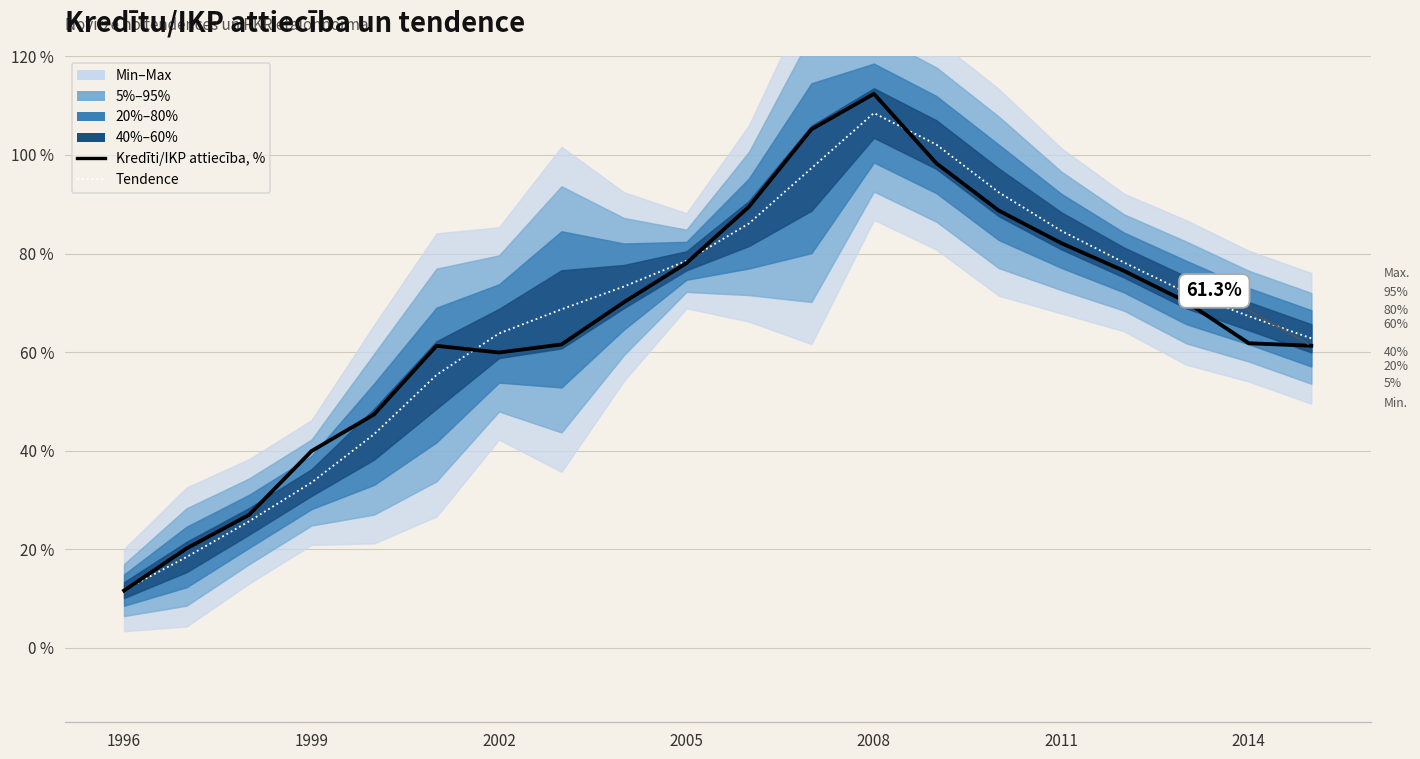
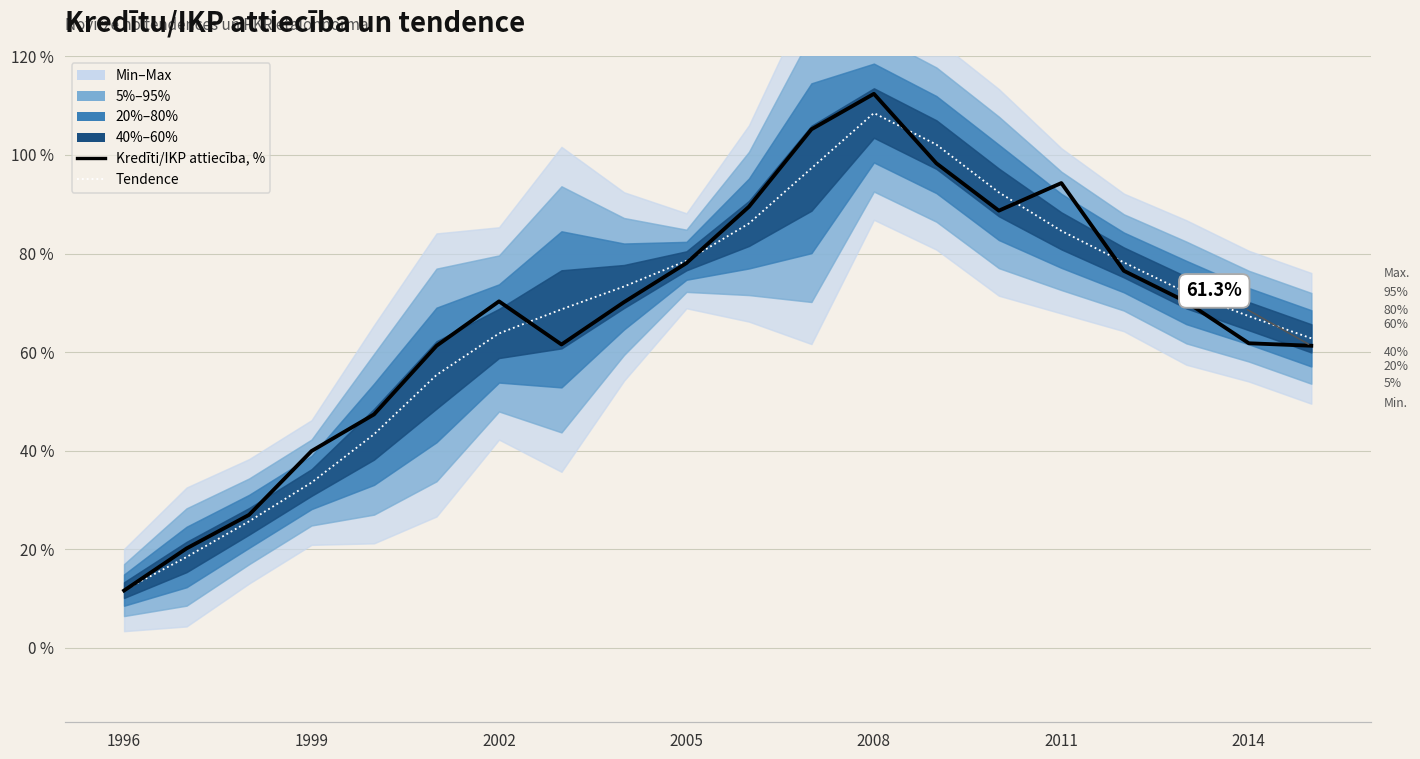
  {
    "Kredīti/IKP attiecība, %": {
      "1999": "40 %",
-     "2002": "60 %",
+     "2002": "70 %",
      "2008": "112 %",
-     "2011": "82 %"
+     "2011": "94 %"
    }
  }
